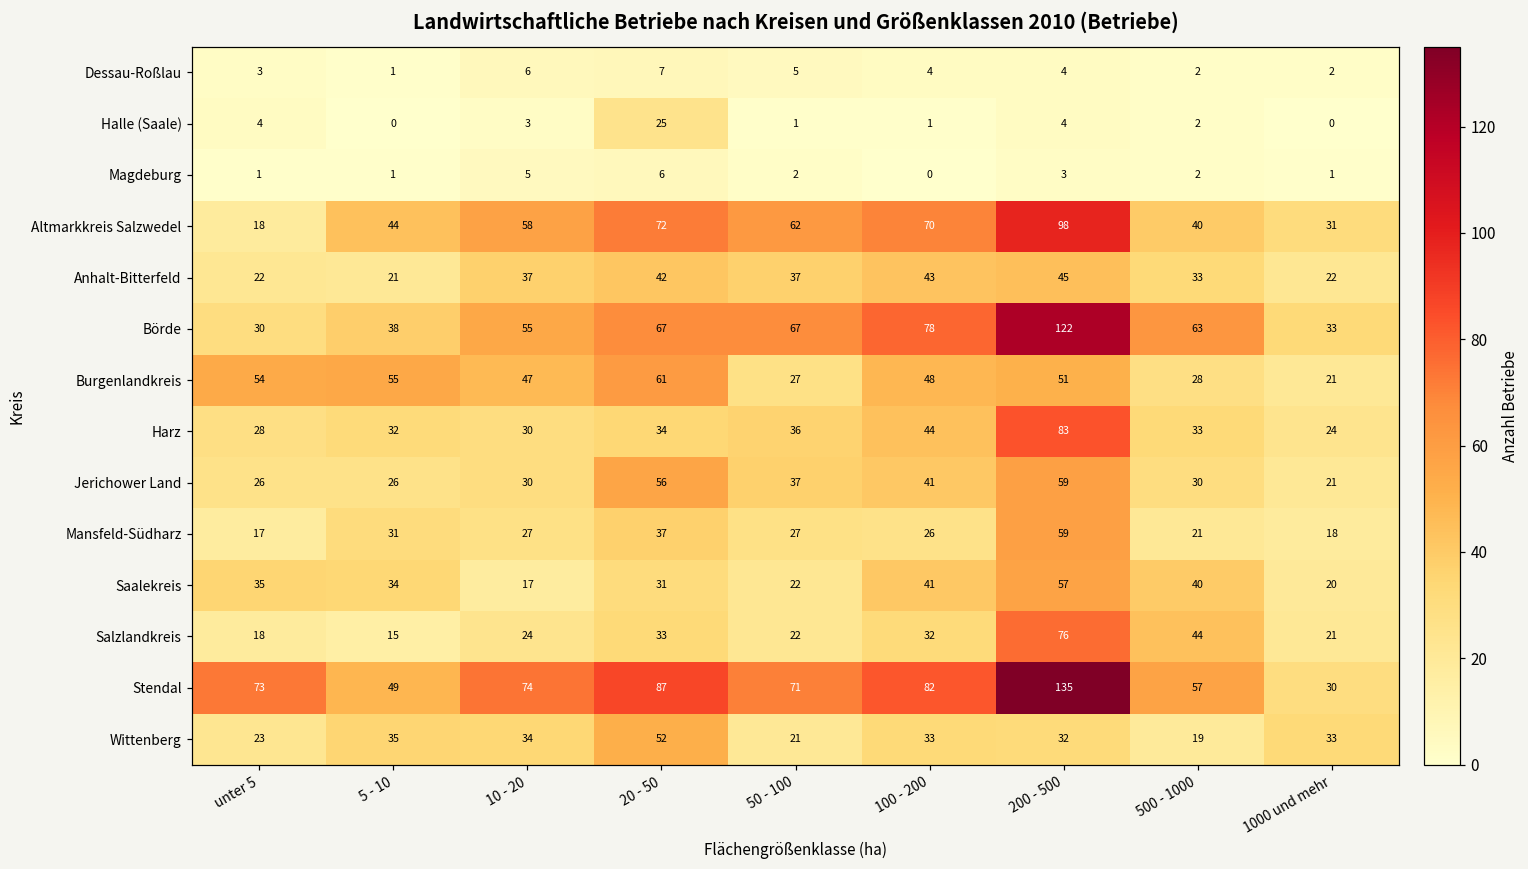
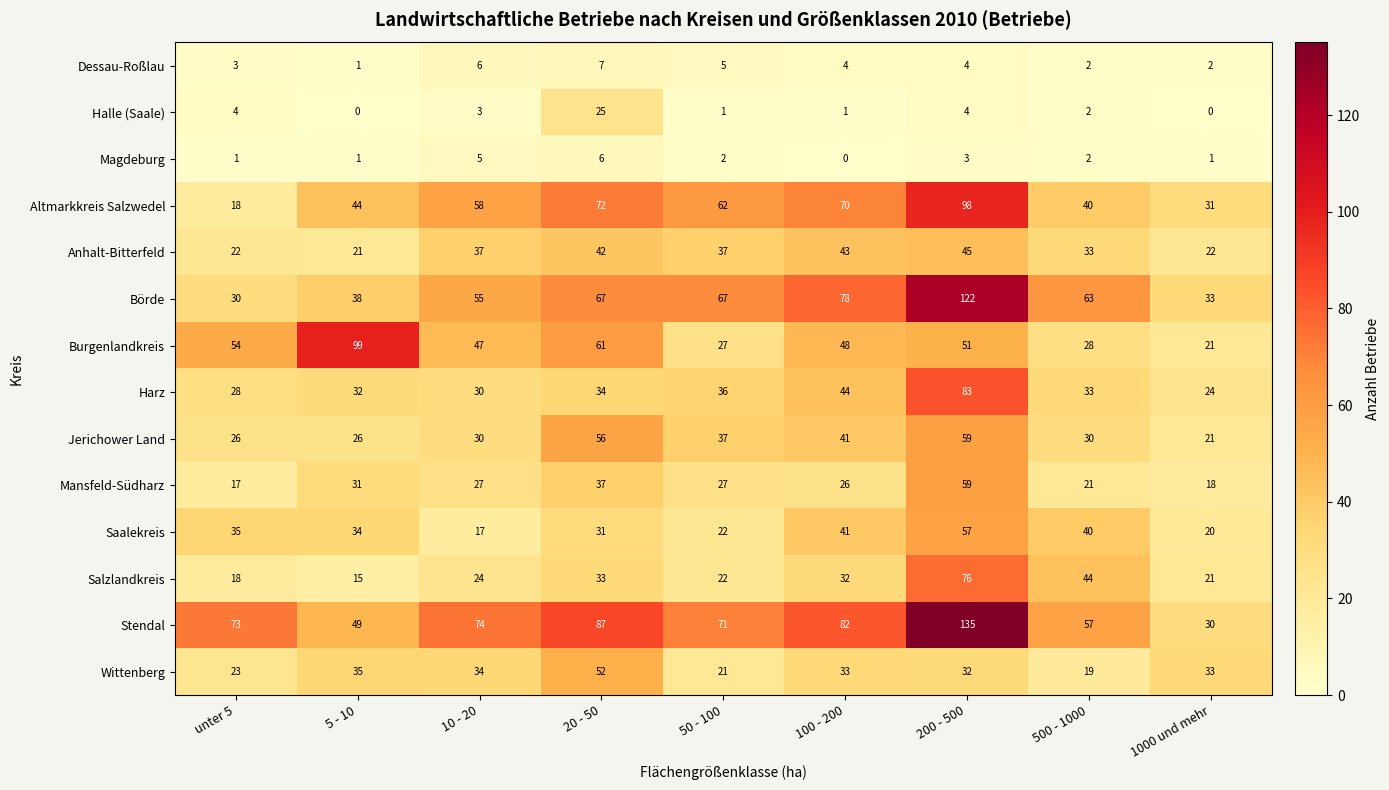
  {
    "Dessau-Roßlau": {
      "unter 5": 3,
      "5 - 10": 1,
      "10 - 20": 6,
      "20 - 50": 7,
      "50 - 100": 5,
      "100 - 200": 4,
      "200 - 500": 4,
      "500 - 1000": 2,
      "1000 und mehr": 2
    },
    "Halle (Saale)": {
      "unter 5": 4,
      "5 - 10": 0,
      "10 - 20": 3,
      "20 - 50": 25,
      "50 - 100": 1,
      "100 - 200": 1,
      "200 - 500": 4,
      "500 - 1000": 2,
      "1000 und mehr": 0
    },
    "Magdeburg": {
      "unter 5": 1,
      "5 - 10": 1,
      "10 - 20": 5,
      "20 - 50": 6,
      "50 - 100": 2,
      "100 - 200": 0,
      "200 - 500": 3,
      "500 - 1000": 2,
      "1000 und mehr": 1
    },
    "Altmarkkreis Salzwedel": {
      "unter 5": 18,
      "5 - 10": 44,
      "10 - 20": 58,
      "20 - 50": 72,
      "50 - 100": 62,
      "100 - 200": 70,
      "200 - 500": 98,
      "500 - 1000": 40,
      "1000 und mehr": 31
    },
    "Anhalt-Bitterfeld": {
      "unter 5": 22,
      "5 - 10": 21,
      "10 - 20": 37,
      "20 - 50": 42,
      "50 - 100": 37,
      "100 - 200": 43,
      "200 - 500": 45,
      "500 - 1000": 33,
      "1000 und mehr": 22
    },
    "Börde": {
      "unter 5": 30,
      "5 - 10": 38,
      "10 - 20": 55,
      "20 - 50": 67,
      "50 - 100": 67,
      "100 - 200": 78,
      "200 - 500": 122,
      "500 - 1000": 63,
      "1000 und mehr": 33
    },
    "Burgenlandkreis": {
      "unter 5": 54,
-     "5 - 10": 55,
+     "5 - 10": 99,
      "10 - 20": 47,
      "20 - 50": 61,
      "50 - 100": 27,
      "100 - 200": 48,
      "200 - 500": 51,
      "500 - 1000": 28,
      "1000 und mehr": 21
    },
    "Harz": {
      "unter 5": 28,
      "5 - 10": 32,
      "10 - 20": 30,
      "20 - 50": 34,
      "50 - 100": 36,
      "100 - 200": 44,
      "200 - 500": 83,
      "500 - 1000": 33,
      "1000 und mehr": 24
    },
    "Jerichower Land": {
      "unter 5": 26,
      "5 - 10": 26,
      "10 - 20": 30,
      "20 - 50": 56,
      "50 - 100": 37,
      "100 - 200": 41,
      "200 - 500": 59,
      "500 - 1000": 30,
      "1000 und mehr": 21
    },
    "Mansfeld-Südharz": {
      "unter 5": 17,
      "5 - 10": 31,
      "10 - 20": 27,
      "20 - 50": 37,
      "50 - 100": 27,
      "100 - 200": 26,
      "200 - 500": 59,
      "500 - 1000": 21,
      "1000 und mehr": 18
    },
    "Saalekreis": {
      "unter 5": 35,
      "5 - 10": 34,
      "10 - 20": 17,
      "20 - 50": 31,
      "50 - 100": 22,
      "100 - 200": 41,
      "200 - 500": 57,
      "500 - 1000": 40,
      "1000 und mehr": 20
    },
    "Salzlandkreis": {
      "unter 5": 18,
      "5 - 10": 15,
      "10 - 20": 24,
      "20 - 50": 33,
      "50 - 100": 22,
      "100 - 200": 32,
      "200 - 500": 76,
      "500 - 1000": 44,
      "1000 und mehr": 21
    },
    "Stendal": {
      "unter 5": 73,
      "5 - 10": 49,
      "10 - 20": 74,
      "20 - 50": 87,
      "50 - 100": 71,
      "100 - 200": 82,
      "200 - 500": 135,
      "500 - 1000": 57,
      "1000 und mehr": 30
    },
    "Wittenberg": {
      "unter 5": 23,
      "5 - 10": 35,
      "10 - 20": 34,
      "20 - 50": 52,
      "50 - 100": 21,
      "100 - 200": 33,
      "200 - 500": 32,
      "500 - 1000": 19,
      "1000 und mehr": 33
    }
  }
